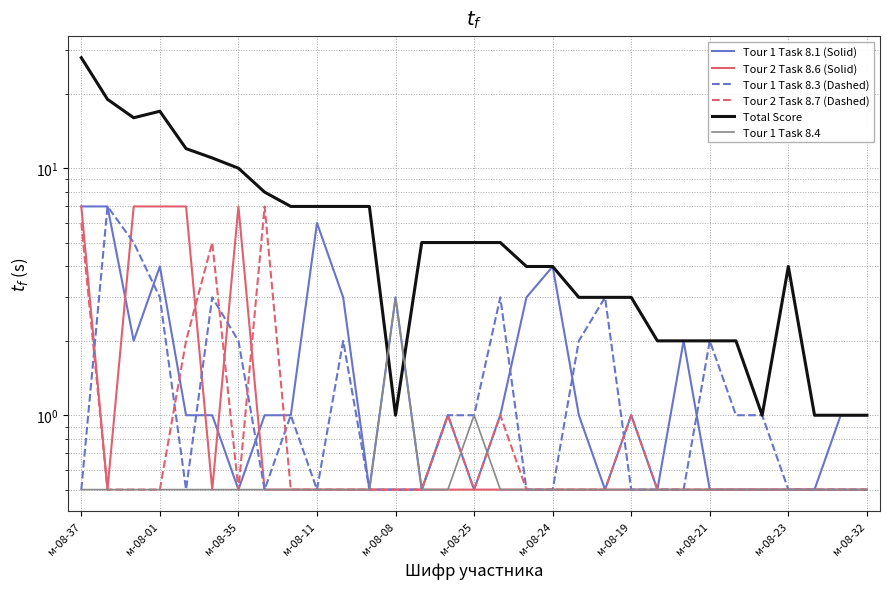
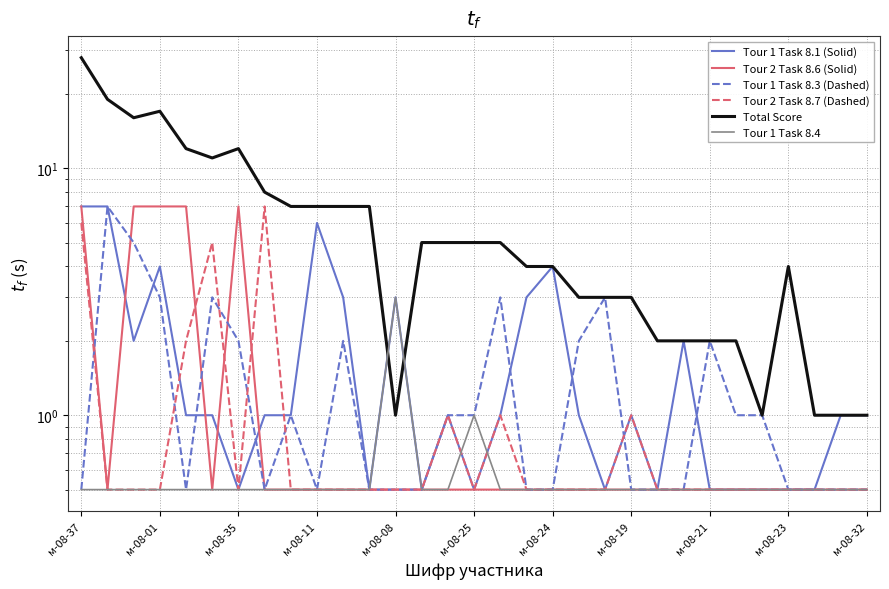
  {
    "Total Score": {
      "м-08-37": 28,
      "м-08-01": 17,
-     "м-08-35": 10,
+     "м-08-35": 12,
      "м-08-11": 7,
      "м-08-08": 1,
      "м-08-25": 5,
      "м-08-19": 3,
      "м-08-23": 4
    }
  }
